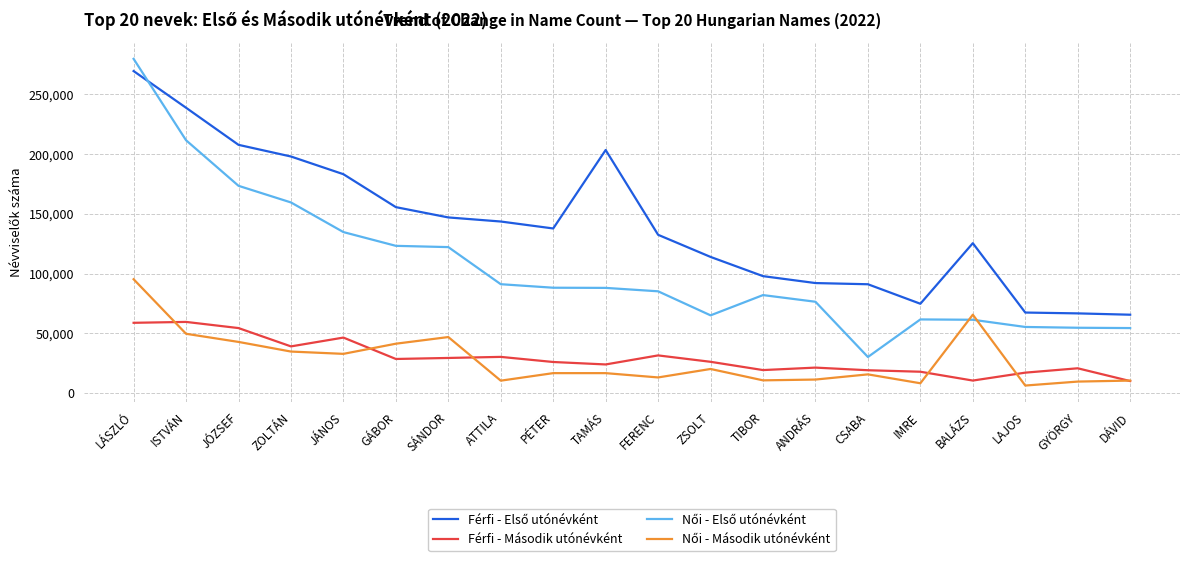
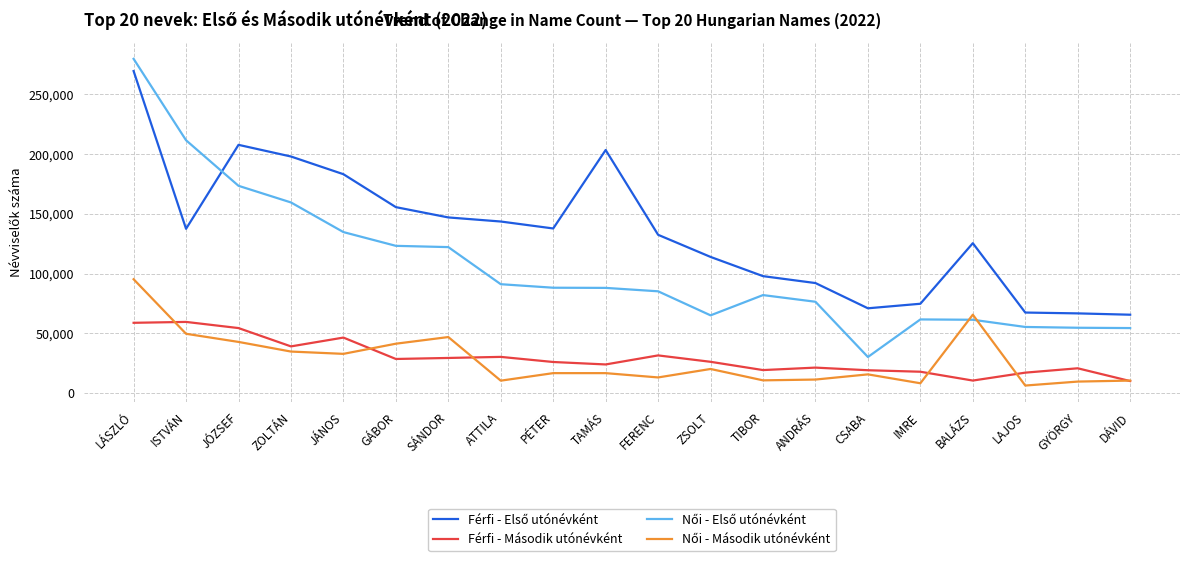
  {
    "Férfi - Első utónévként": {
      "LÁSZLÓ": "269,000",
-     "ISTVÁN": "239,000",
+     "ISTVÁN": "137,000",
      "JÓZSEF": "208,000",
      "ZOLTÁN": "198,000",
      "JÁNOS": "183,000",
      "GÁBOR": "156,000",
      "SÁNDOR": "147,000",
      "ATTILA": "144,000",
      "PÉTER": "138,000",
      "TAMÁS": "203,000",
      "FERENC": "132,000",
      "ZSOLT": "114,000",
      "TIBOR": "98,000",
      "ANDRÁS": "92,000",
-     "CSABA": "91,000",
+     "CSABA": "71,000",
      "IMRE": "75,000",
      "BALÁZS": "125,000",
      "LAJOS": "67,000",
      "GYÖRGY": "67,000",
      "DÁVID": "66,000"
    },
    "Férfi - Második utónévként": {
      "LÁSZLÓ": "59,000",
      "ISTVÁN": "60,000",
      "JÓZSEF": "54,000",
      "ZOLTÁN": "39,000",
      "JÁNOS": "47,000",
      "GÁBOR": "29,000",
      "SÁNDOR": "29,000",
      "ATTILA": "30,000",
      "PÉTER": "26,000",
      "TAMÁS": "24,000",
      "FERENC": "32,000",
      "ZSOLT": "26,000",
      "TIBOR": "19,000",
      "ANDRÁS": "21,000",
      "CSABA": "19,000",
      "IMRE": "18,000",
      "BALÁZS": "11,000",
      "LAJOS": "17,000",
      "GYÖRGY": "21,000"
    },
    "Női - Első utónévként": {
      "LÁSZLÓ": "280,000",
      "ISTVÁN": "212,000",
      "JÓZSEF": "173,000",
      "ZOLTÁN": "160,000",
      "JÁNOS": "135,000",
      "GÁBOR": "123,000",
      "SÁNDOR": "122,000",
      "ATTILA": "91,000",
      "PÉTER": "88,000",
      "TAMÁS": "88,000",
      "FERENC": "85,000",
      "ZSOLT": "65,000",
      "TIBOR": "82,000",
      "ANDRÁS": "76,000",
      "CSABA": "30,000",
      "IMRE": "62,000",
      "BALÁZS": "61,000",
      "LAJOS": "55,000",
      "GYÖRGY": "55,000",
      "DÁVID": "54,000"
    },
    "Női - Második utónévként": {
      "LÁSZLÓ": "95,000",
      "ISTVÁN": "50,000",
      "JÓZSEF": "43,000",
      "ZOLTÁN": "35,000",
      "JÁNOS": "33,000",
      "GÁBOR": "41,000",
      "SÁNDOR": "47,000",
      "ATTILA": "10,000",
      "PÉTER": "17,000",
      "TAMÁS": "17,000",
      "FERENC": "13,000",
      "ZSOLT": "20,000",
      "TIBOR": "11,000",
      "ANDRÁS": "11,000",
      "CSABA": "16,000",
      "IMRE": "8,000",
      "BALÁZS": "66,000",
      "LAJOS": "6,000",
      "GYÖRGY": "10,000"
    }
  }
